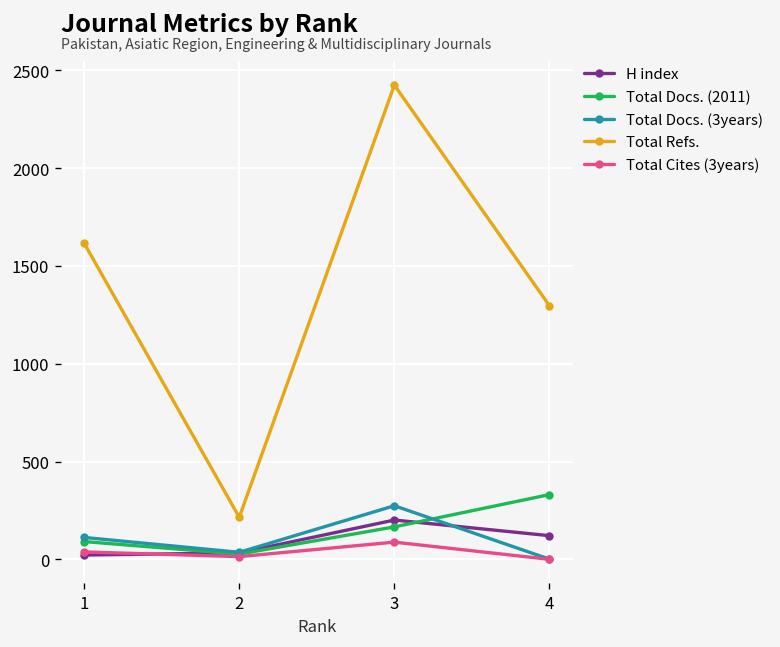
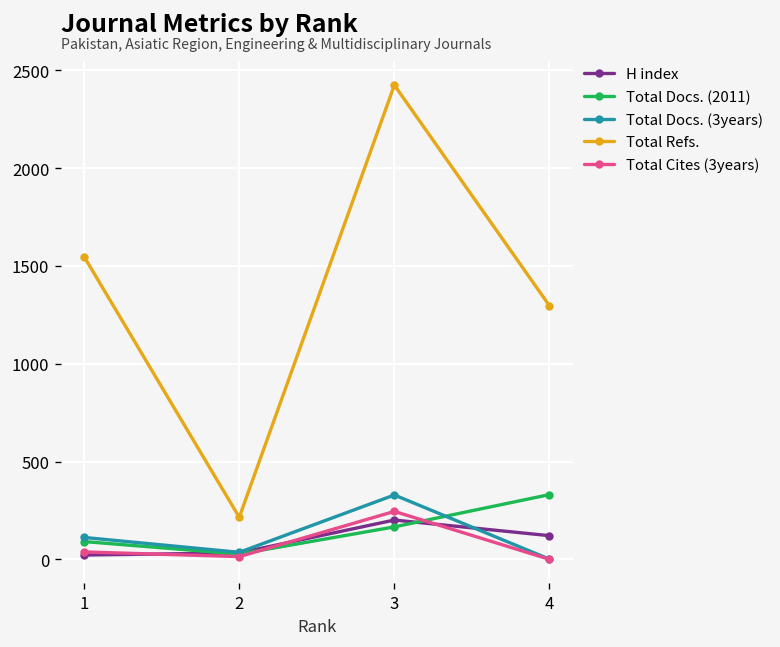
  {
    "H index": {
      "1": 20,
      "3": 200,
      "4": 120
    },
    "Total Docs. (2011)": {
      "1": 90,
      "3": 170,
      "4": 330
    },
    "Total Docs. (3years)": {
      "1": 110,
-     "3": 270
+     "3": 330
    },
    "Total Refs.": {
-     "1": 1620,
+     "1": 1550,
      "2": 220,
      "3": 2420,
      "4": 1300
    },
    "Total Cites (3years)": {
      "1": 40,
-     "3": 90
+     "3": 250
    }
  }
